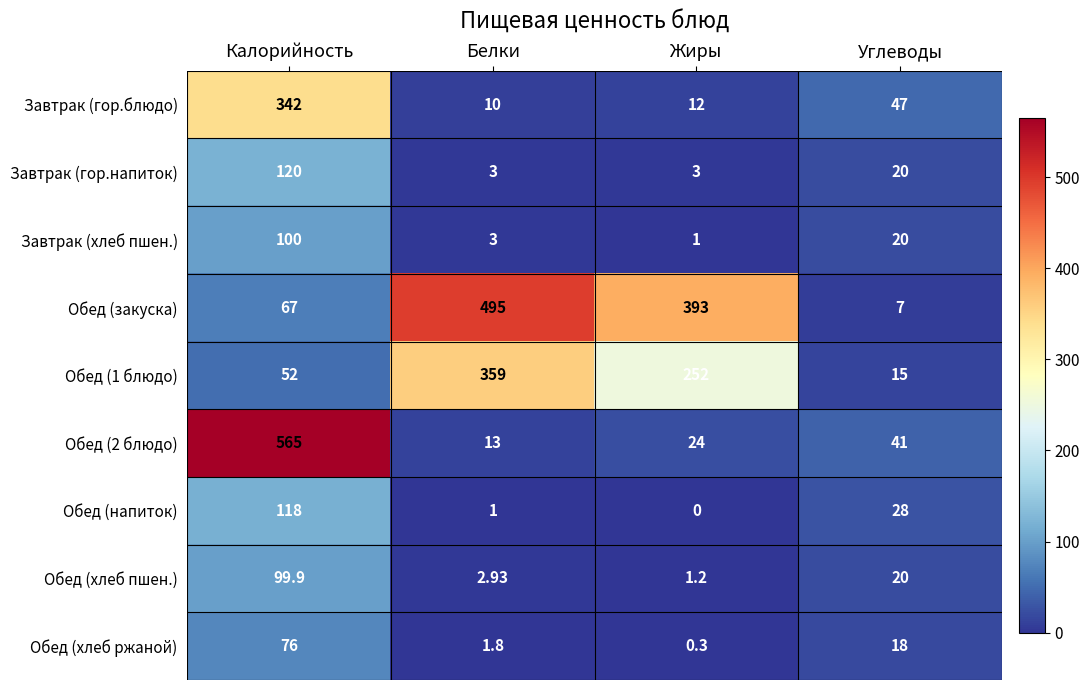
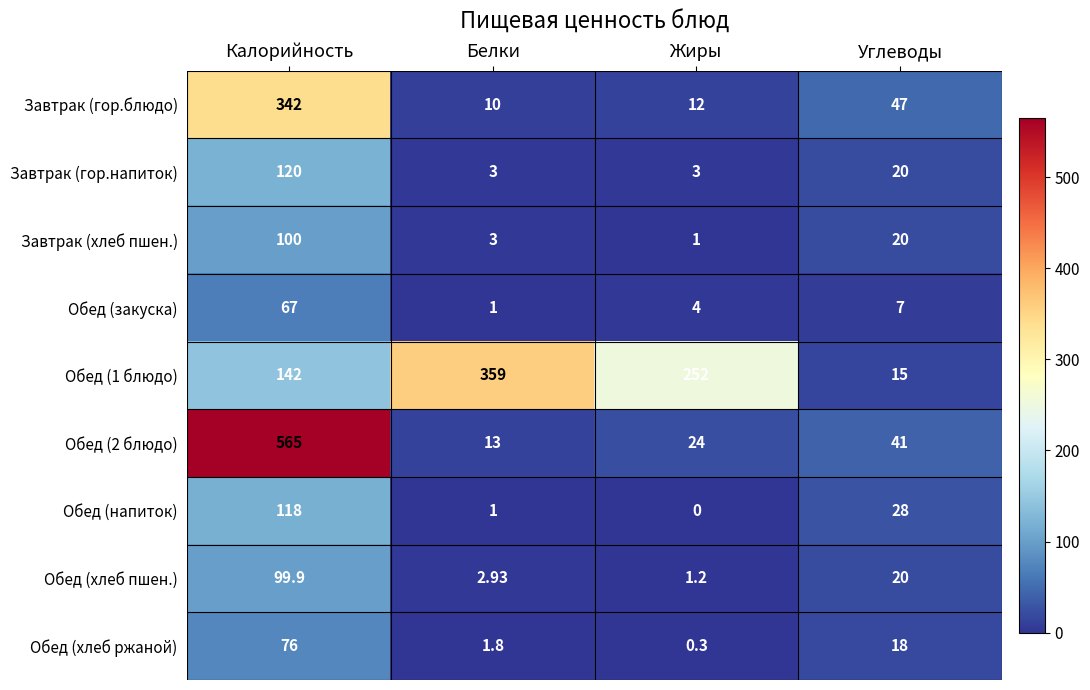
  {
    "Завтрак (гор.блюдо)": {
      "Калорийность": 342,
      "Белки": 10,
      "Жиры": 12,
      "Углеводы": 47
    },
    "Завтрак (гор.напиток)": {
      "Калорийность": 120,
      "Белки": 3,
      "Жиры": 3,
      "Углеводы": 20
    },
    "Завтрак (хлеб пшен.)": {
      "Калорийность": 100,
      "Белки": 3,
      "Жиры": 1,
      "Углеводы": 20
    },
    "Обед (закуска)": {
      "Калорийность": 67,
-     "Белки": 495,
-     "Жиры": 393,
+     "Белки": 1,
+     "Жиры": 4,
      "Углеводы": 7
    },
    "Обед (1 блюдо)": {
-     "Калорийность": 52,
+     "Калорийность": 142,
      "Белки": 359,
      "Углеводы": 15
    },
    "Обед (2 блюдо)": {
      "Калорийность": 565,
      "Белки": 13,
      "Жиры": 24,
      "Углеводы": 41
    },
    "Обед (напиток)": {
      "Калорийность": 118,
      "Белки": 1,
      "Жиры": 0,
      "Углеводы": 28
    },
    "Обед (хлеб пшен.)": {
      "Калорийность": 99.9,
      "Белки": 2.93,
      "Жиры": 1.2,
      "Углеводы": 20
    },
    "Обед (хлеб ржаной)": {
      "Калорийность": 76,
      "Белки": 1.8,
      "Жиры": 0.3,
      "Углеводы": 18
    }
  }
